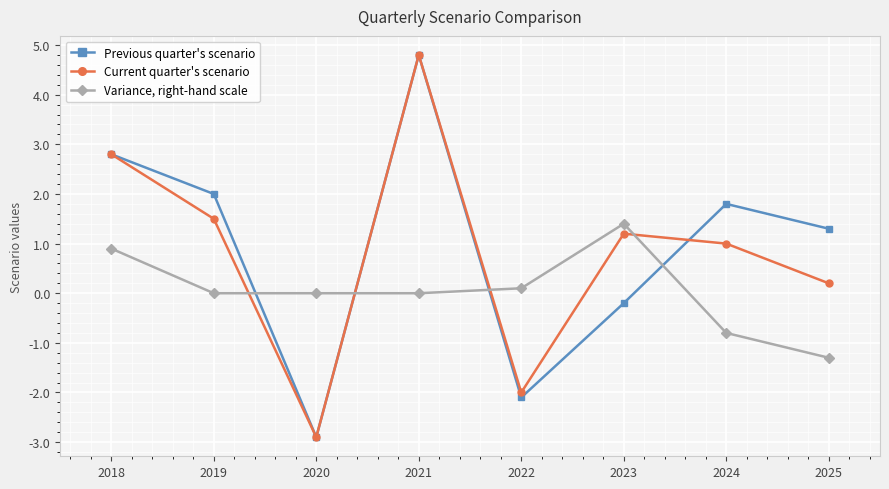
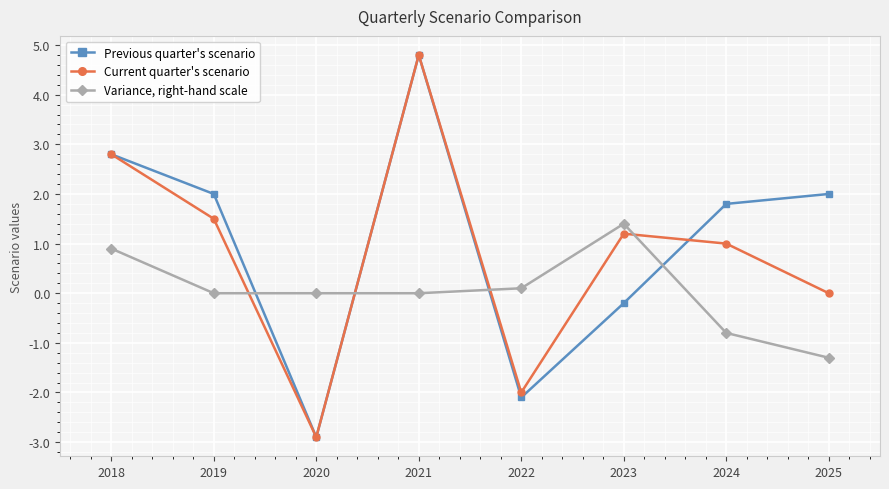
  {
    "Previous quarter's scenario": {
      "2019": 2.0,
      "2022": -2.1,
      "2023": -0.2,
      "2024": 1.8,
-     "2025": 1.3
+     "2025": 2.0
    },
    "Current quarter's scenario": {
      "2019": 1.5,
      "2022": -2.0,
      "2023": 1.2,
      "2024": 1.0,
-     "2025": 0.2
+     "2025": 0.0
    },
    "Variance, right-hand scale": {
      "2018": 0.9,
      "2019": 0.0,
      "2020": 0.0,
      "2021": 0.0,
      "2022": 0.1,
      "2023": 1.4,
      "2024": -0.8,
      "2025": -1.3
    }
  }
